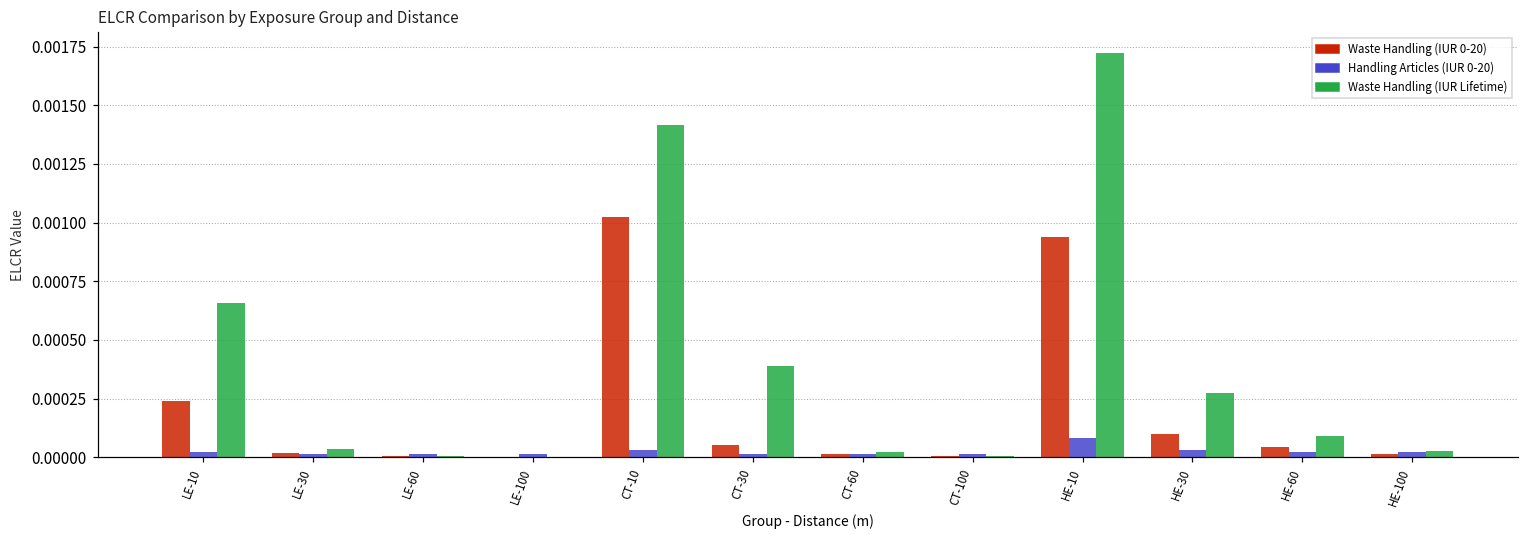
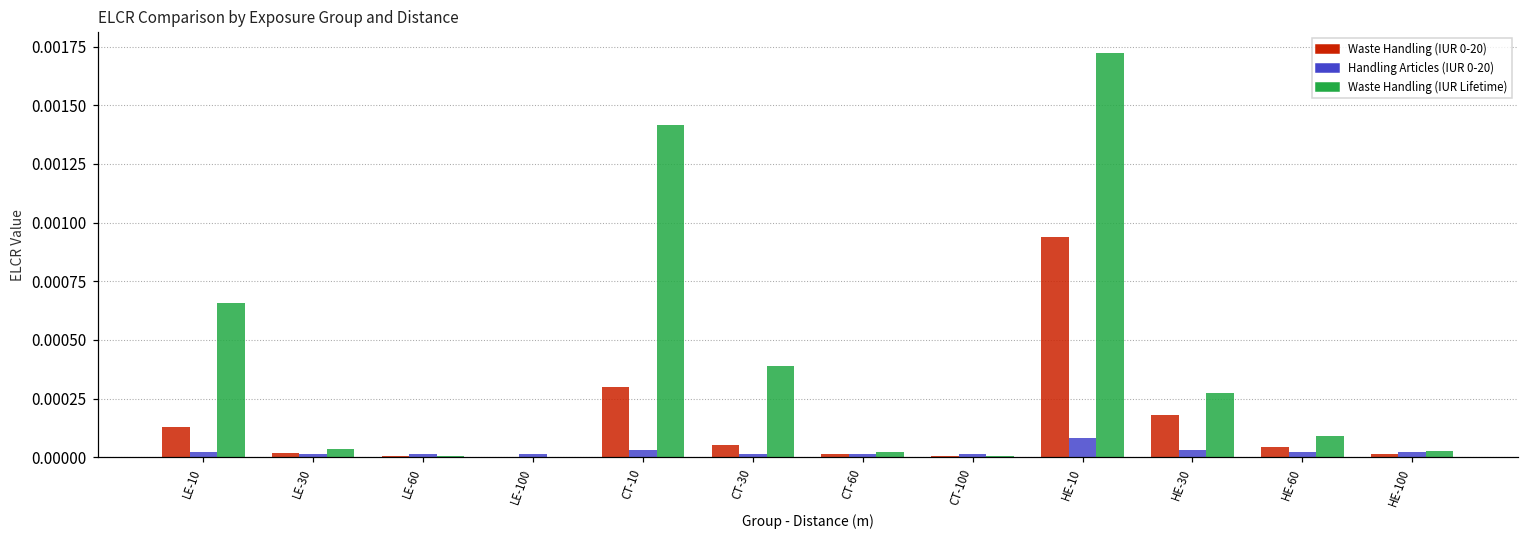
  {
    "Waste Handling (IUR 0-20)": {
-     "LE-10": 0.00024,
+     "LE-10": 0.00013,
      "LE-30": 0.00002,
-     "CT-10": 0.00102,
+     "CT-10": 0.00030,
      "CT-30": 0.00005,
      "CT-60": 0.00001,
      "HE-10": 0.00094,
-     "HE-30": 0.00010,
+     "HE-30": 0.00018,
      "HE-60": 0.00004,
      "HE-100": 0.00001
    },
    "Handling Articles (IUR 0-20)": {
      "LE-10": 0.00002,
      "LE-30": 0.00001,
      "LE-60": 0.00001,
      "LE-100": 0.00001,
      "CT-10": 0.00003,
      "CT-30": 0.00002,
      "CT-60": 0.00001,
      "CT-100": 0.00001,
      "HE-10": 0.00008,
      "HE-30": 0.00003,
      "HE-60": 0.00002,
      "HE-100": 0.00002
    },
    "Waste Handling (IUR Lifetime)": {
      "LE-10": 0.00066,
      "LE-30": 0.00003,
      "CT-10": 0.00142,
      "CT-30": 0.00039,
      "CT-60": 0.00002,
      "HE-10": 0.00173,
      "HE-30": 0.00027,
      "HE-60": 0.00009,
      "HE-100": 0.00003
    }
  }
